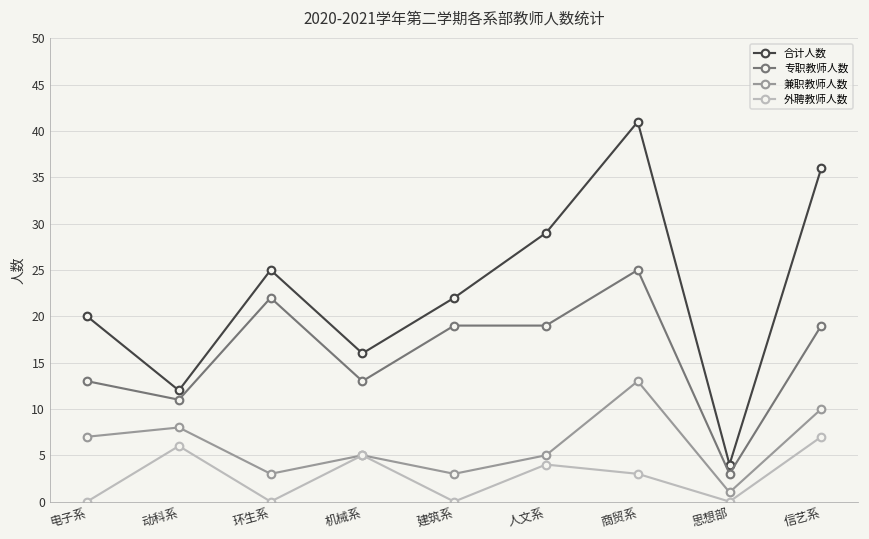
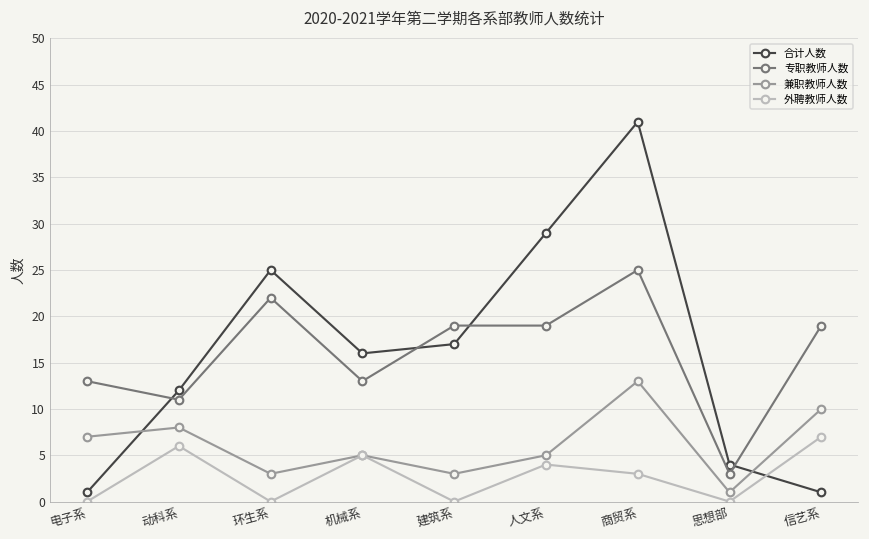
  {
    "合计人数": {
-     "电子系": 20,
+     "电子系": 1,
      "动科系": 12,
      "环生系": 25,
      "机械系": 16,
-     "建筑系": 22,
+     "建筑系": 17,
      "人文系": 29,
      "商贸系": 41,
      "思想部": 4,
-     "信艺系": 36
+     "信艺系": 1
    }
  }
